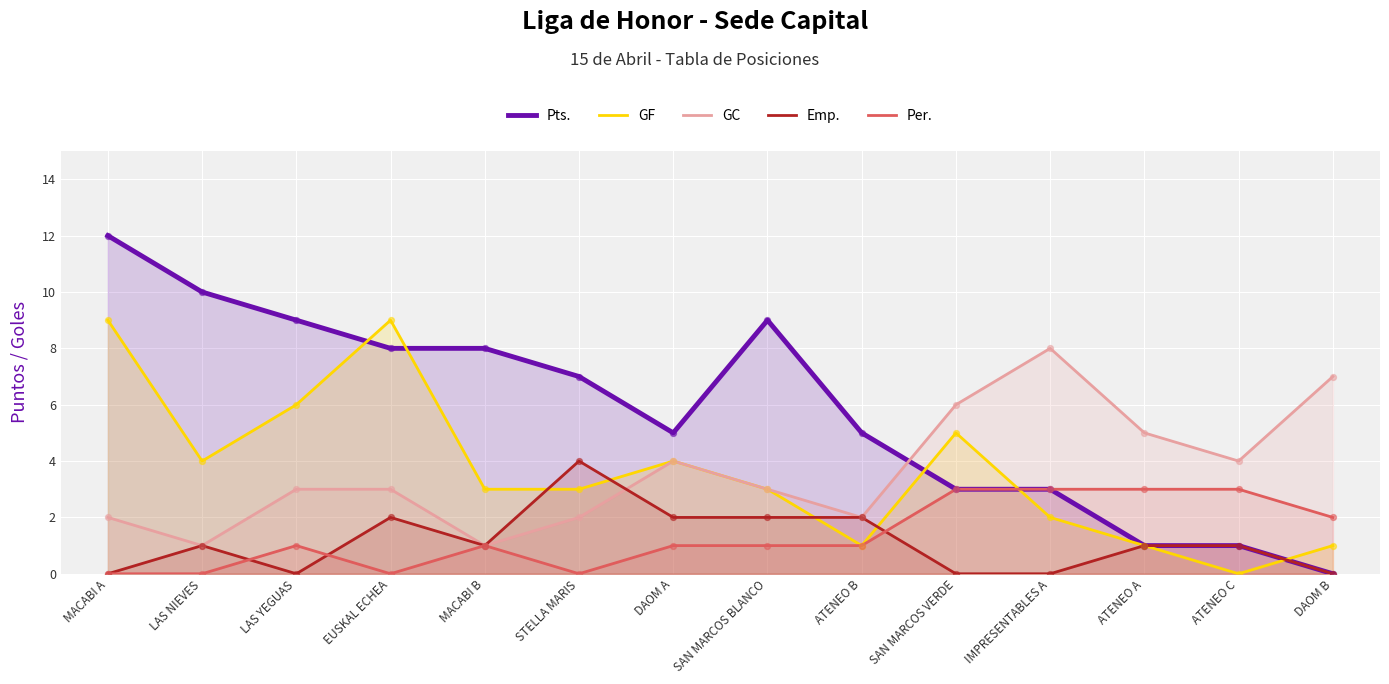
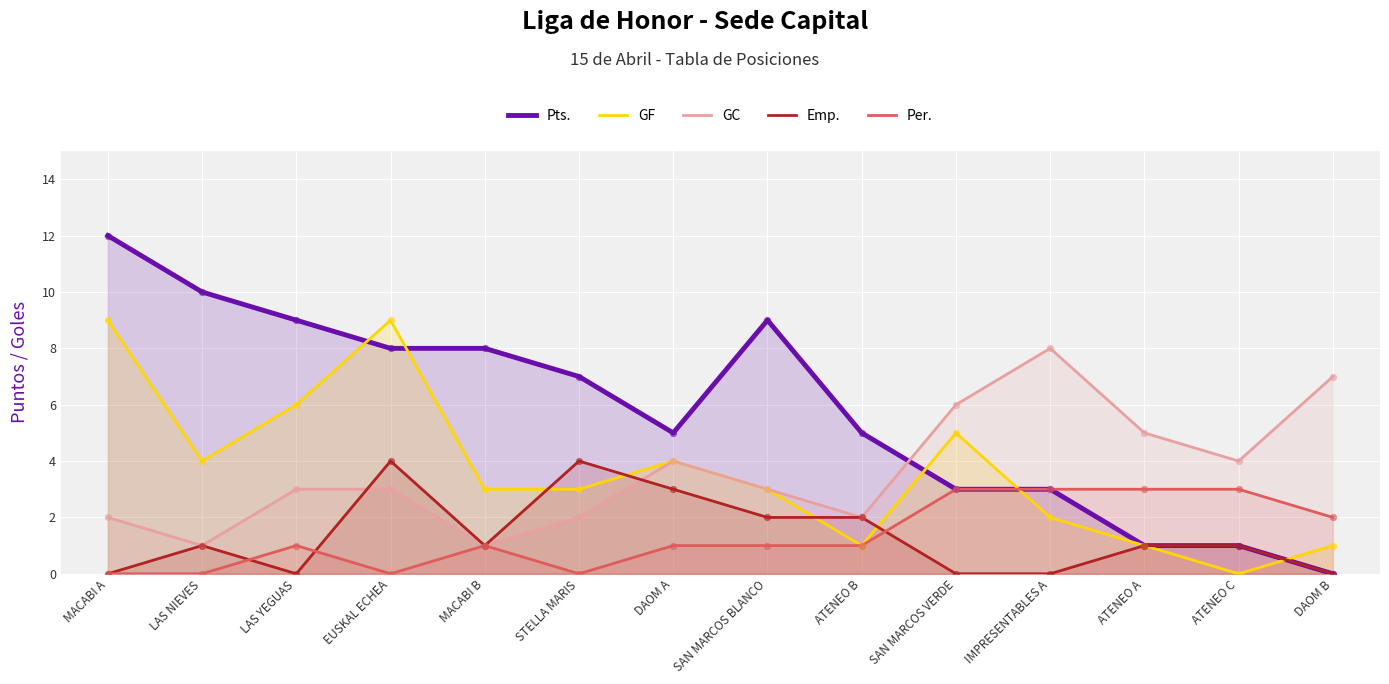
  {
    "Pts.": {
      "MACABI A": 12,
      "LAS NIEVES": 10,
      "LAS YEGUAS": 9,
      "EUSKAL ECHEA": 8,
      "MACABI B": 8,
      "STELLA MARIS": 7,
      "DAOM A": 5,
      "SAN MARCOS BLANCO": 9,
      "ATENEO B": 5
    },
    "GF": {
      "MACABI A": 9,
      "LAS NIEVES": 4,
      "LAS YEGUAS": 6,
      "EUSKAL ECHEA": 9,
      "MACABI B": 3,
      "STELLA MARIS": 3,
      "SAN MARCOS VERDE": 5,
      "IMPRESENTABLES A": 2,
      "ATENEO C": 0,
      "DAOM B": 1
    },
    "GC": {
      "MACABI A": 2,
      "LAS YEGUAS": 3,
      "EUSKAL ECHEA": 3,
      "STELLA MARIS": 2,
      "SAN MARCOS VERDE": 6,
      "IMPRESENTABLES A": 8,
      "ATENEO A": 5,
      "ATENEO C": 4,
      "DAOM B": 7
    },
    "Emp.": {
      "LAS YEGUAS": 0,
-     "EUSKAL ECHEA": 2,
+     "EUSKAL ECHEA": 4,
      "STELLA MARIS": 4,
-     "DAOM A": 2,
+     "DAOM A": 3,
      "SAN MARCOS BLANCO": 2,
      "SAN MARCOS VERDE": 0,
      "IMPRESENTABLES A": 0
    },
    "Per.": {
      "LAS NIEVES": 0,
      "LAS YEGUAS": 1,
      "EUSKAL ECHEA": 0,
      "STELLA MARIS": 0,
      "DAOM A": 1,
      "SAN MARCOS BLANCO": 1,
      "ATENEO A": 3,
      "ATENEO C": 3,
      "DAOM B": 2
    }
  }
